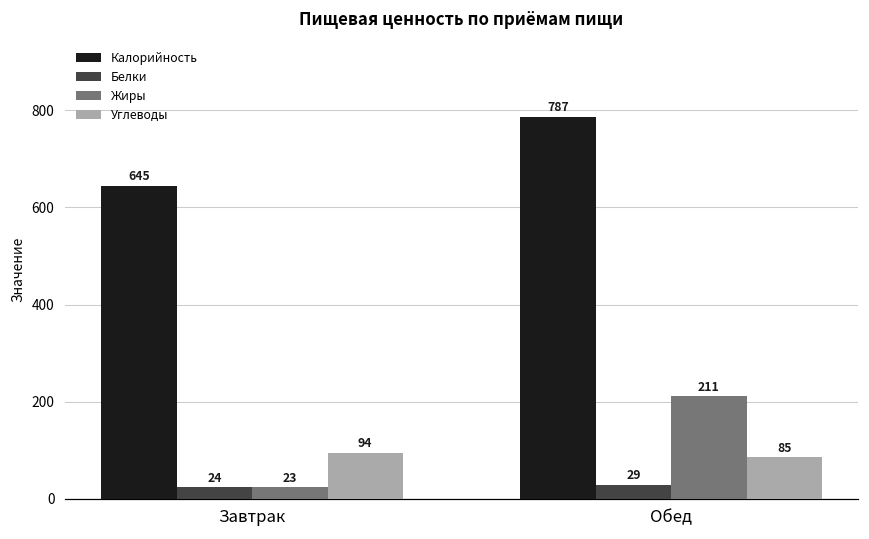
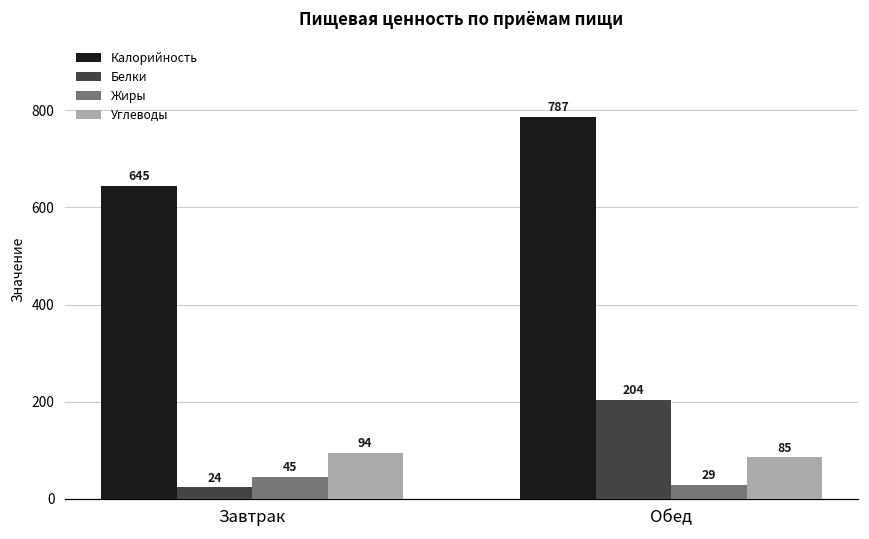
  {
    "Калорийность": {
      "Завтрак": 645,
      "Обед": 787
    },
    "Белки": {
      "Завтрак": 24,
-     "Обед": 29
+     "Обед": 204
    },
    "Жиры": {
-     "Завтрак": 23,
-     "Обед": 211
+     "Завтрак": 45,
+     "Обед": 29
    },
    "Углеводы": {
      "Завтрак": 94,
      "Обед": 85
    }
  }
